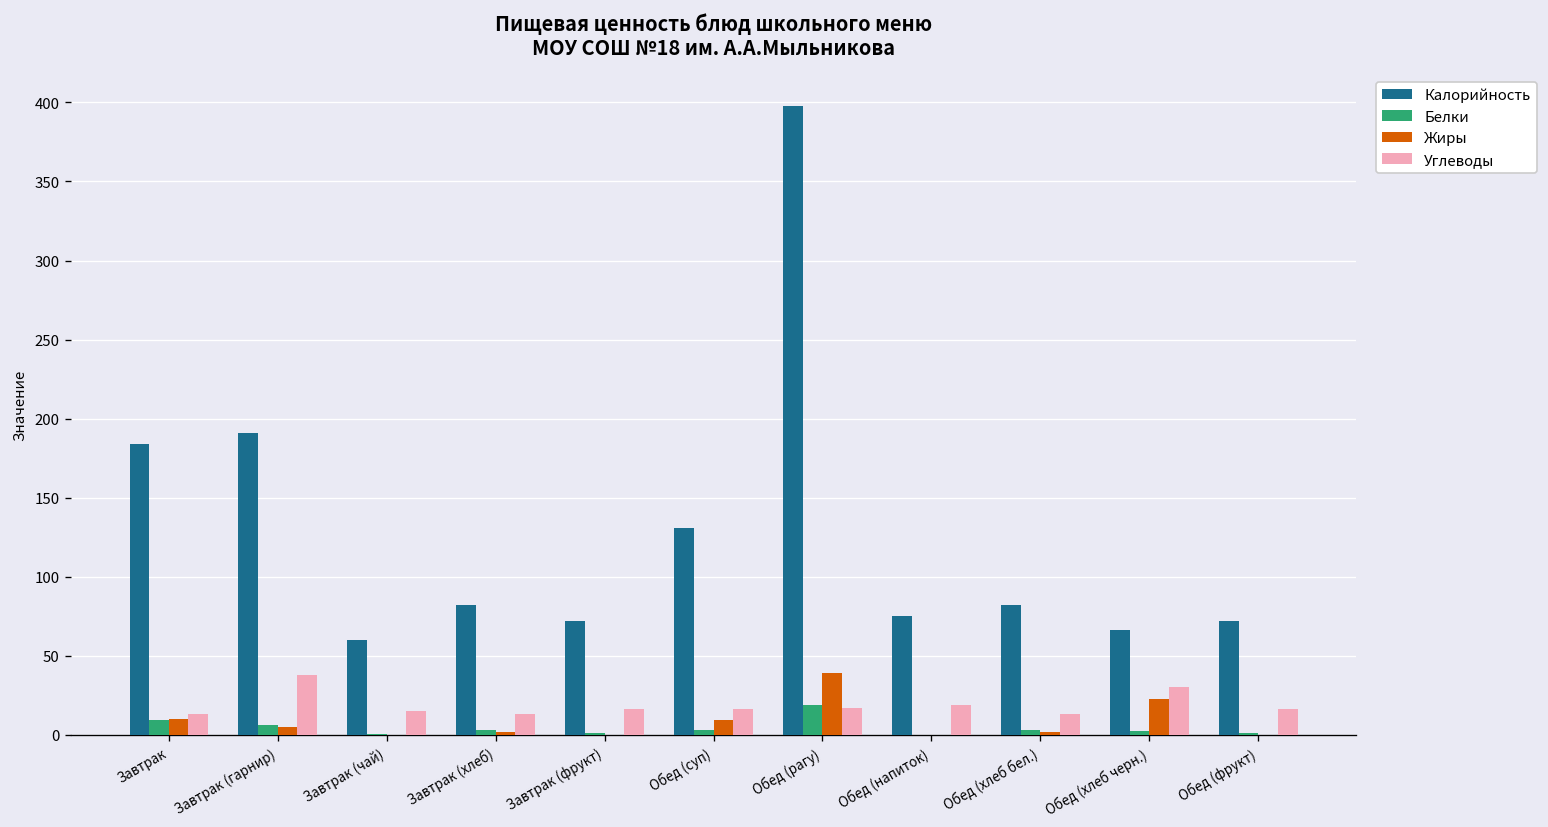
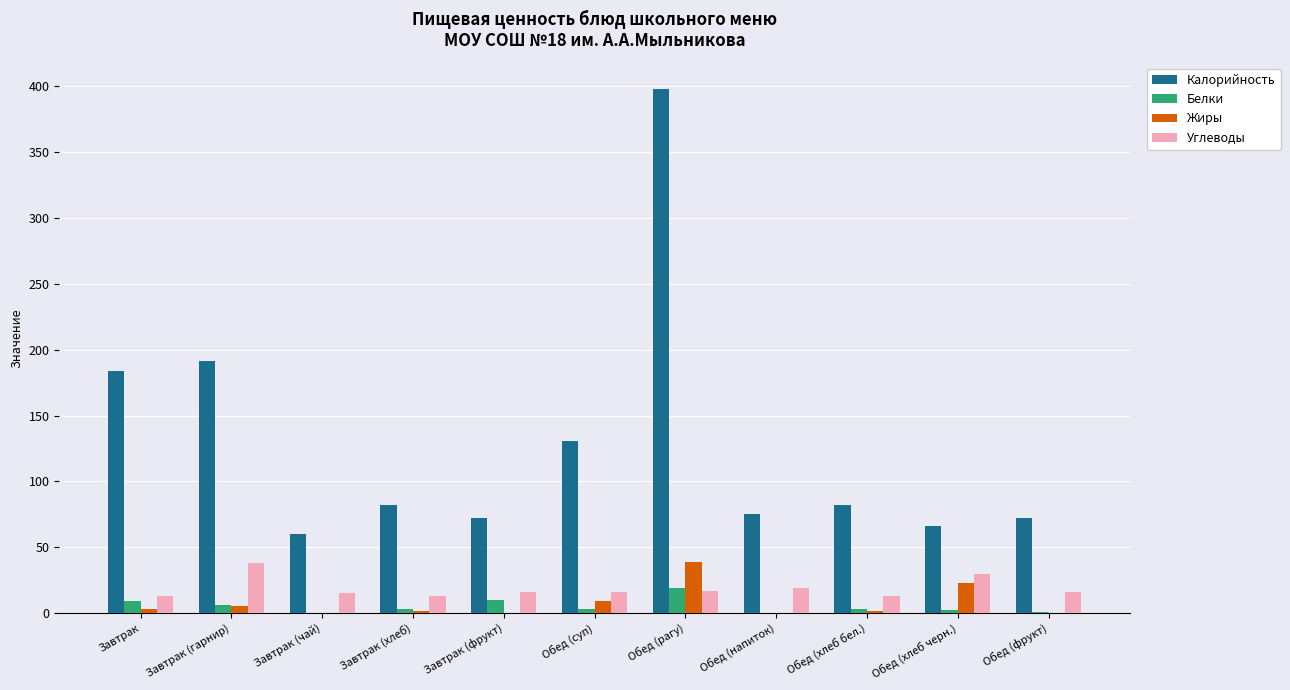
  {
    "Калорийность": {
      "Завтрак": 184,
      "Завтрак (гарнир)": 191,
      "Завтрак (чай)": 60,
      "Завтрак (хлеб)": 82,
      "Завтрак (фрукт)": 72,
      "Обед (суп)": 131,
      "Обед (рагу)": 398,
      "Обед (напиток)": 75,
      "Обед (хлеб бел.)": 82,
      "Обед (хлеб черн.)": 66,
      "Обед (фрукт)": 72
    },
    "Белки": {
      "Завтрак": 9,
      "Завтрак (гарнир)": 6,
      "Завтрак (хлеб)": 3,
-     "Завтрак (фрукт)": 1,
+     "Завтрак (фрукт)": 10,
      "Обед (суп)": 3,
      "Обед (рагу)": 19,
      "Обед (напиток)": 0,
      "Обед (хлеб бел.)": 3,
      "Обед (хлеб черн.)": 2
    },
    "Жиры": {
-     "Завтрак": 10,
+     "Завтрак": 3,
      "Завтрак (гарнир)": 5,
      "Завтрак (фрукт)": 0,
      "Обед (суп)": 9,
      "Обед (рагу)": 39,
      "Обед (напиток)": 0,
      "Обед (хлеб черн.)": 23,
      "Обед (фрукт)": 0
    },
    "Углеводы": {
      "Завтрак": 13,
      "Завтрак (гарнир)": 38,
      "Завтрак (чай)": 15,
      "Завтрак (хлеб)": 13,
      "Завтрак (фрукт)": 16,
      "Обед (суп)": 16,
      "Обед (рагу)": 17,
      "Обед (напиток)": 19,
      "Обед (хлеб бел.)": 13,
      "Обед (хлеб черн.)": 30,
      "Обед (фрукт)": 16
    }
  }
